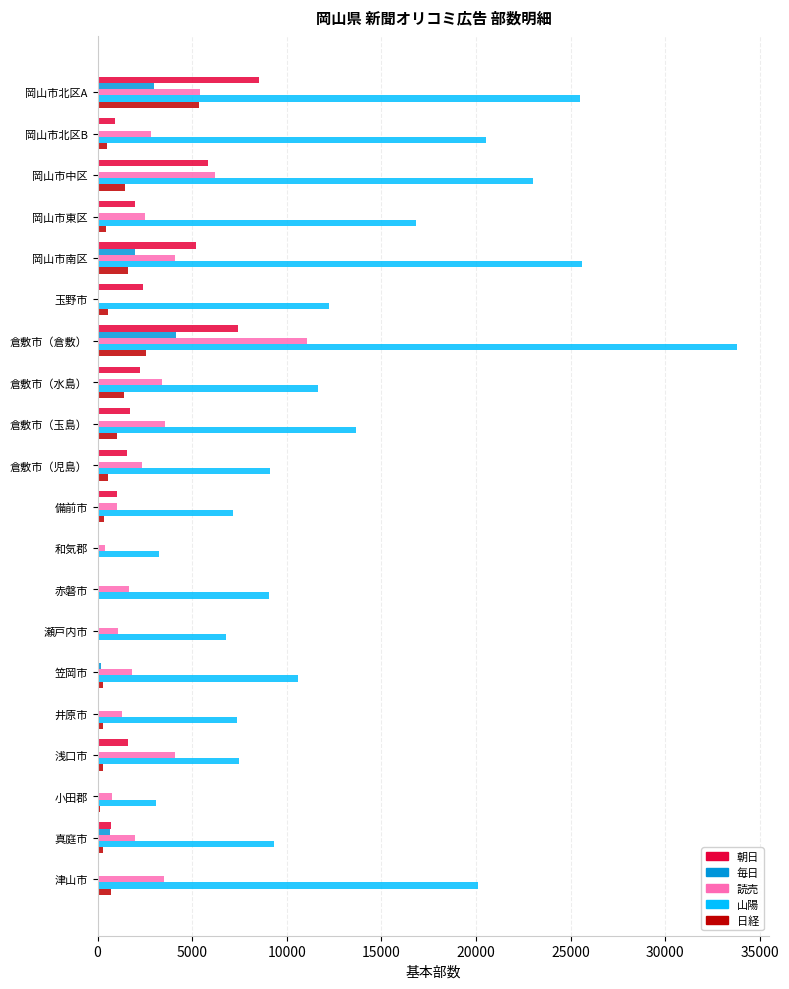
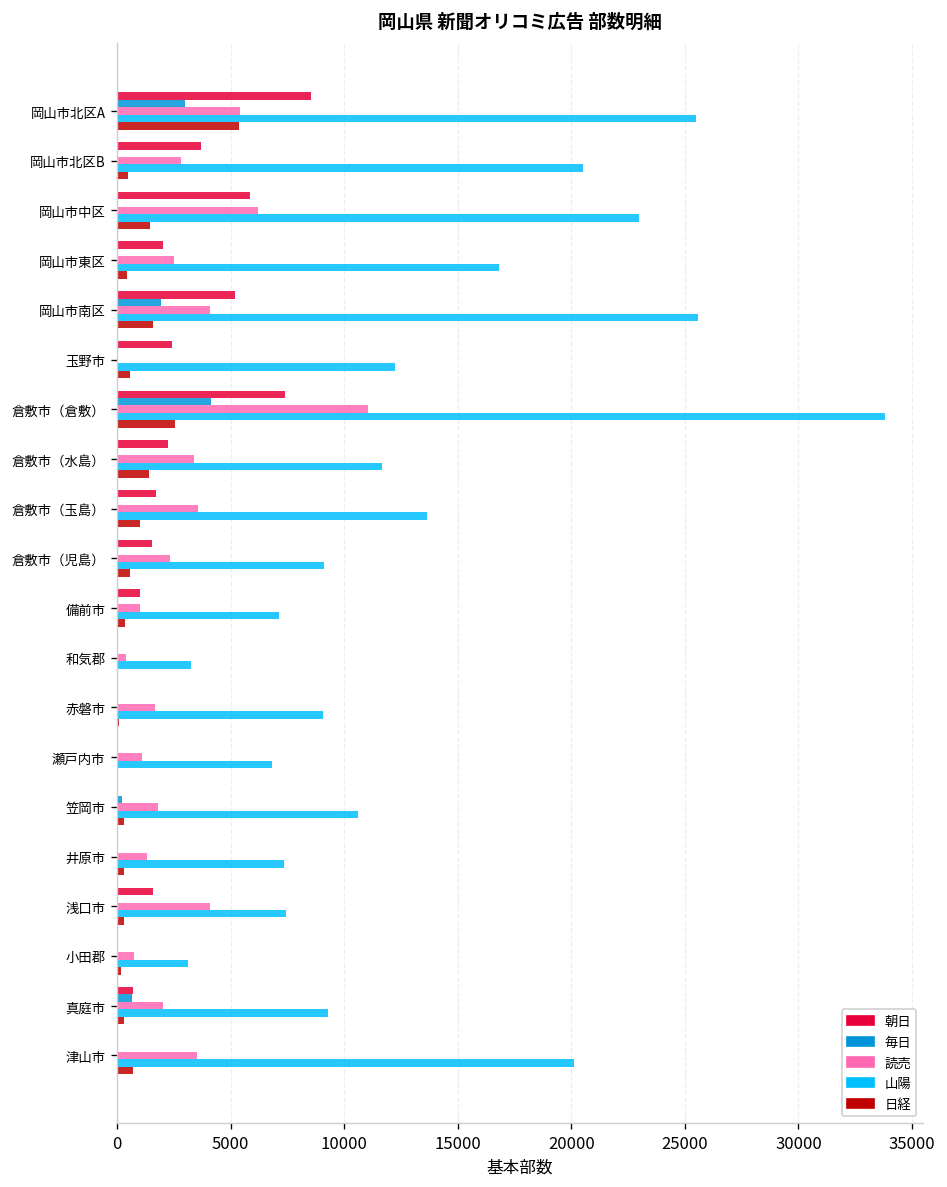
  {
    "朝日": {
      "岡山市北区A": 8600,
-     "岡山市北区B": 900,
+     "岡山市北区B": 3700,
      "岡山市中区": 5900,
      "岡山市東区": 2000,
      "岡山市南区": 5200,
      "玉野市": 2400,
      "倉敷市（倉敷）": 7400,
      "倉敷市（水島）": 2300,
      "倉敷市（玉島）": 1700,
      "倉敷市（児島）": 1600,
      "備前市": 1000,
      "和気郡": 0,
      "赤磐市": 0,
      "瀬戸内市": 0,
      "笠岡市": 0,
      "井原市": 0,
      "浅口市": 1600,
      "小田郡": 0,
      "真庭市": 700,
      "津山市": 0
    },
    "読売": {
      "岡山市北区A": 5400,
      "岡山市北区B": 2800,
      "岡山市中区": 6200,
      "岡山市東区": 2500,
      "岡山市南区": 4100,
      "玉野市": 0,
      "倉敷市（倉敷）": 11100,
      "倉敷市（水島）": 3400,
      "倉敷市（玉島）": 3600,
      "倉敷市（児島）": 2400,
      "備前市": 1000,
      "和気郡": 400,
      "赤磐市": 1700,
      "瀬戸内市": 1100,
      "笠岡市": 1800,
      "井原市": 1300,
      "浅口市": 4100,
      "小田郡": 800,
      "真庭市": 2000,
      "津山市": 3500
    },
    "日経": {
      "岡山市北区A": 5400,
      "岡山市北区B": 500,
      "岡山市中区": 1500,
      "岡山市東区": 500,
      "岡山市南区": 1600,
      "玉野市": 600,
      "倉敷市（倉敷）": 2600,
      "倉敷市（水島）": 1400,
      "倉敷市（玉島）": 1000,
      "倉敷市（児島）": 600,
      "備前市": 400,
      "和気郡": 0,
      "瀬戸内市": 0,
      "笠岡市": 300,
      "井原市": 300,
      "浅口市": 300,
      "小田郡": 200,
      "真庭市": 300,
      "津山市": 700
    }
  }
